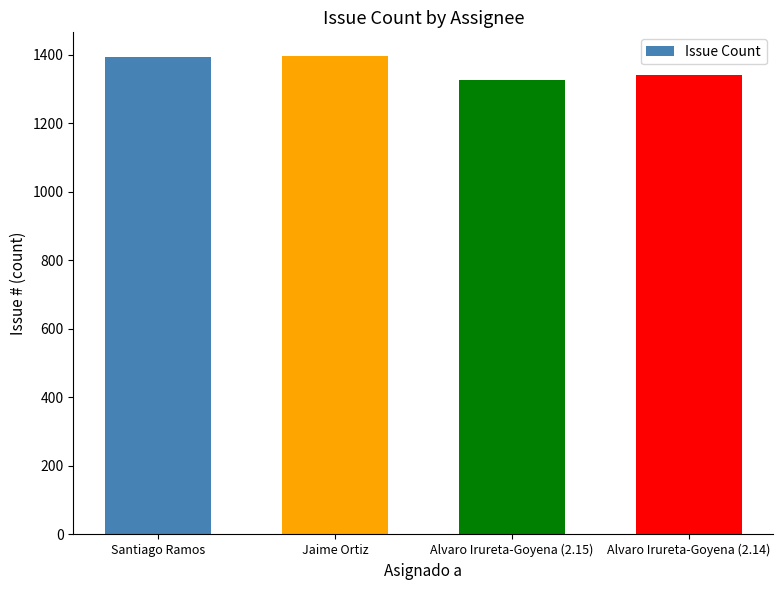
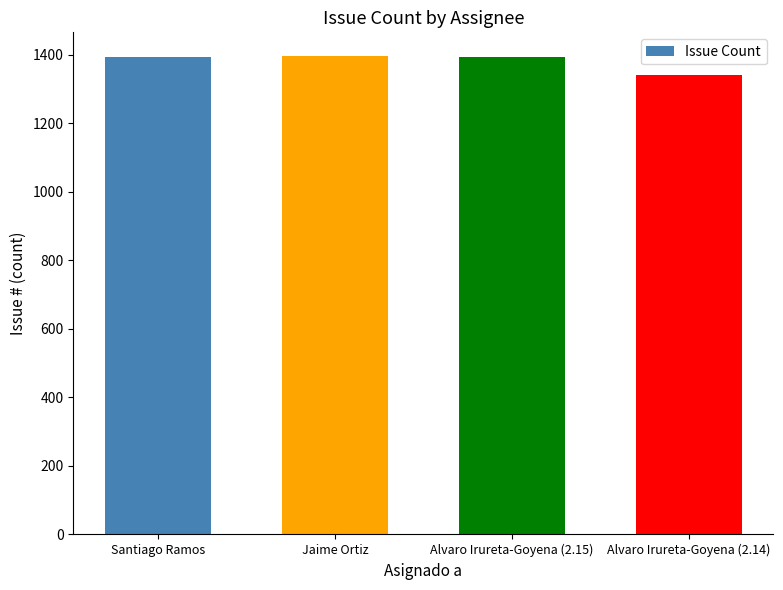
  {
    "Santiago Ramos": 1400,
    "Jaime Ortiz": 1400,
-   "Alvaro Irureta-Goyena (2.15)": 1330,
+   "Alvaro Irureta-Goyena (2.15)": 1390,
    "Alvaro Irureta-Goyena (2.14)": 1340
  }
